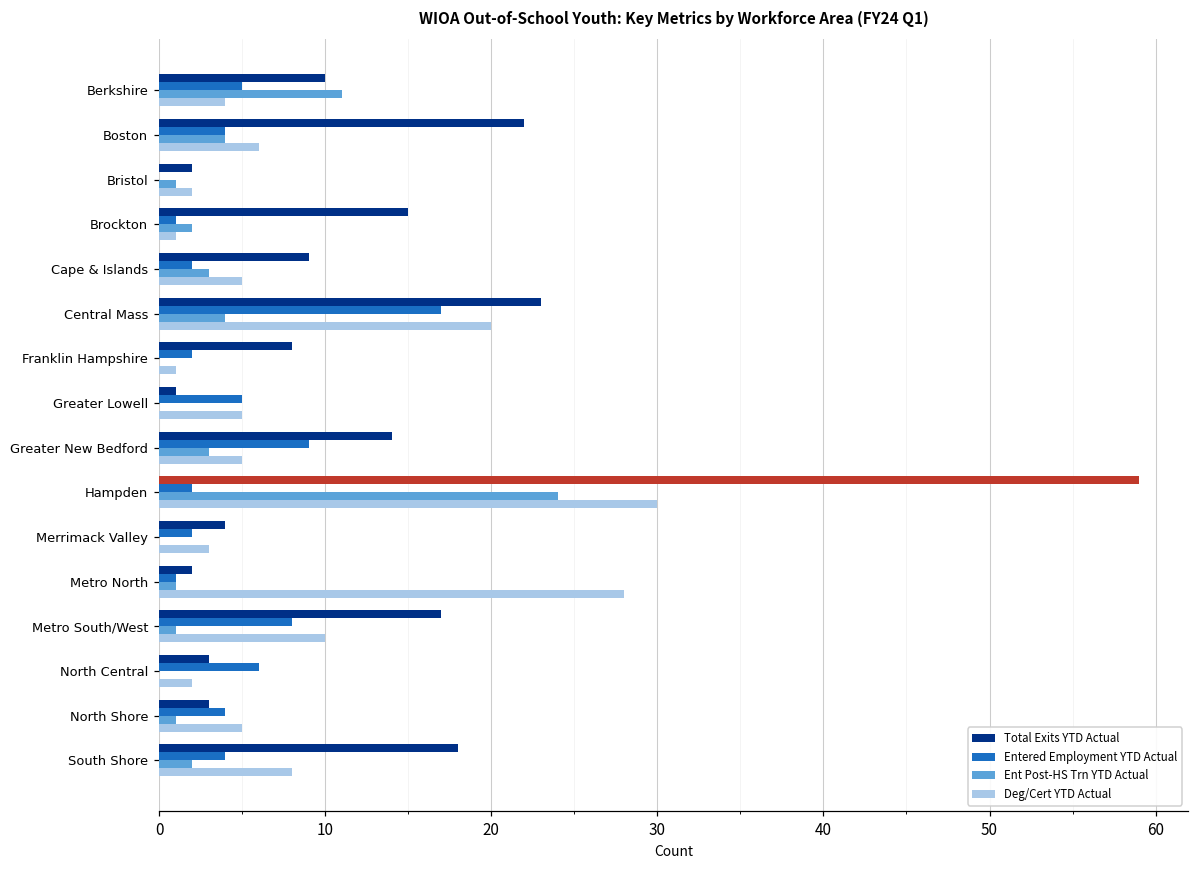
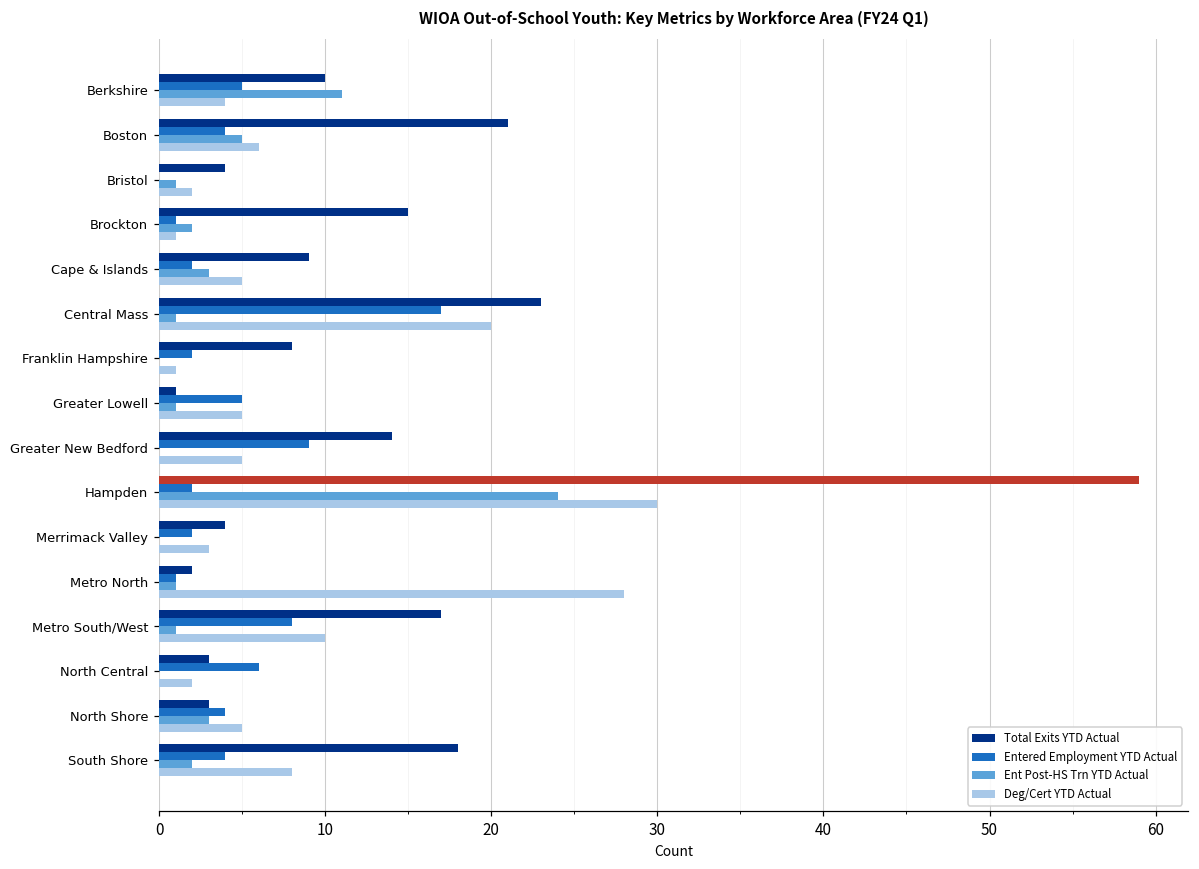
  {
    "Total Exits YTD Actual": {
      "Berkshire": 10,
-     "Boston": 22,
-     "Bristol": 2,
+     "Boston": 21,
+     "Bristol": 4,
      "Brockton": 15,
      "Cape & Islands": 9,
      "Central Mass": 23,
      "Franklin Hampshire": 8,
      "Greater Lowell": 1,
      "Greater New Bedford": 14,
      "Hampden": 59,
      "Merrimack Valley": 4,
      "Metro North": 2,
      "Metro South/West": 17,
      "North Central": 3,
      "North Shore": 3,
      "South Shore": 18
    },
    "Entered Employment YTD Actual": {
      "Berkshire": 5,
      "Boston": 4,
      "Bristol": 0,
      "Brockton": 1,
      "Cape & Islands": 2,
      "Central Mass": 17,
      "Franklin Hampshire": 2,
      "Greater Lowell": 5,
      "Greater New Bedford": 9,
      "Hampden": 2,
      "Merrimack Valley": 2,
      "Metro North": 1,
      "Metro South/West": 8,
      "North Central": 6,
      "North Shore": 4,
      "South Shore": 4
    },
    "Ent Post-HS Trn YTD Actual": {
      "Berkshire": 11,
-     "Boston": 4,
+     "Boston": 5,
      "Bristol": 1,
      "Brockton": 2,
      "Cape & Islands": 3,
-     "Central Mass": 4,
+     "Central Mass": 1,
      "Franklin Hampshire": 0,
-     "Greater Lowell": 0,
-     "Greater New Bedford": 3,
+     "Greater Lowell": 1,
+     "Greater New Bedford": 0,
      "Hampden": 24,
      "Merrimack Valley": 0,
      "Metro North": 1,
      "Metro South/West": 1,
      "North Central": 0,
-     "North Shore": 1,
+     "North Shore": 3,
      "South Shore": 2
    },
    "Deg/Cert YTD Actual": {
      "Berkshire": 4,
      "Boston": 6,
      "Bristol": 2,
      "Brockton": 1,
      "Cape & Islands": 5,
      "Central Mass": 20,
      "Franklin Hampshire": 1,
      "Greater Lowell": 5,
      "Greater New Bedford": 5,
      "Hampden": 30,
      "Merrimack Valley": 3,
      "Metro North": 28,
      "Metro South/West": 10,
      "North Central": 2,
      "North Shore": 5,
      "South Shore": 8
    }
  }
